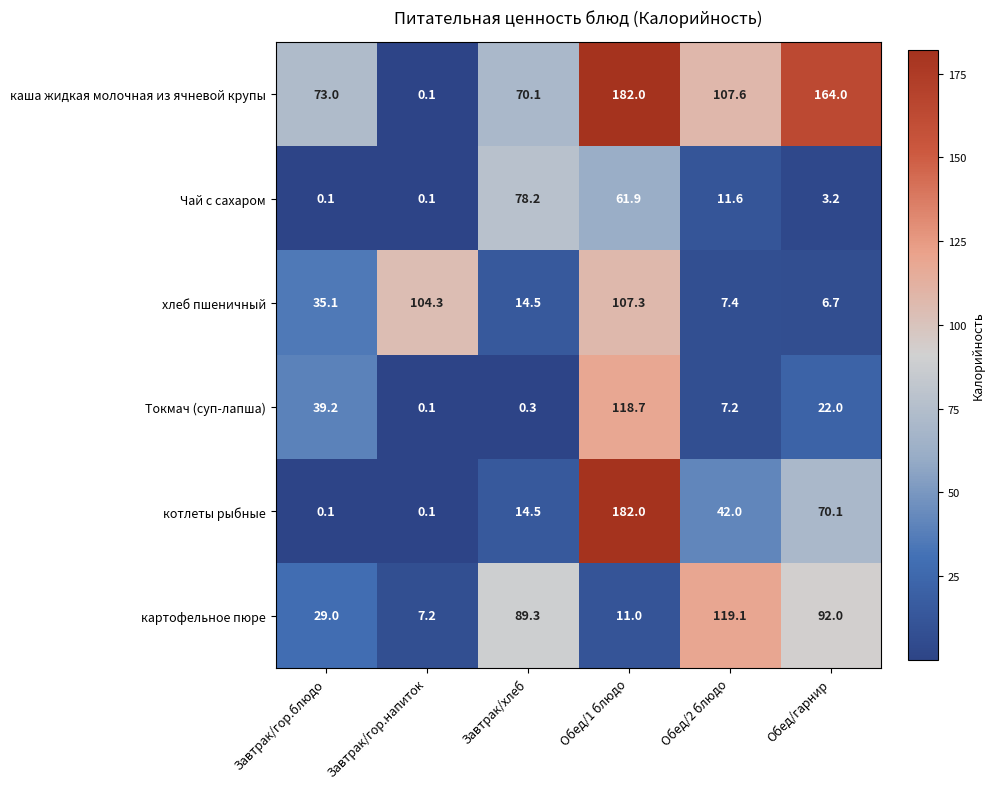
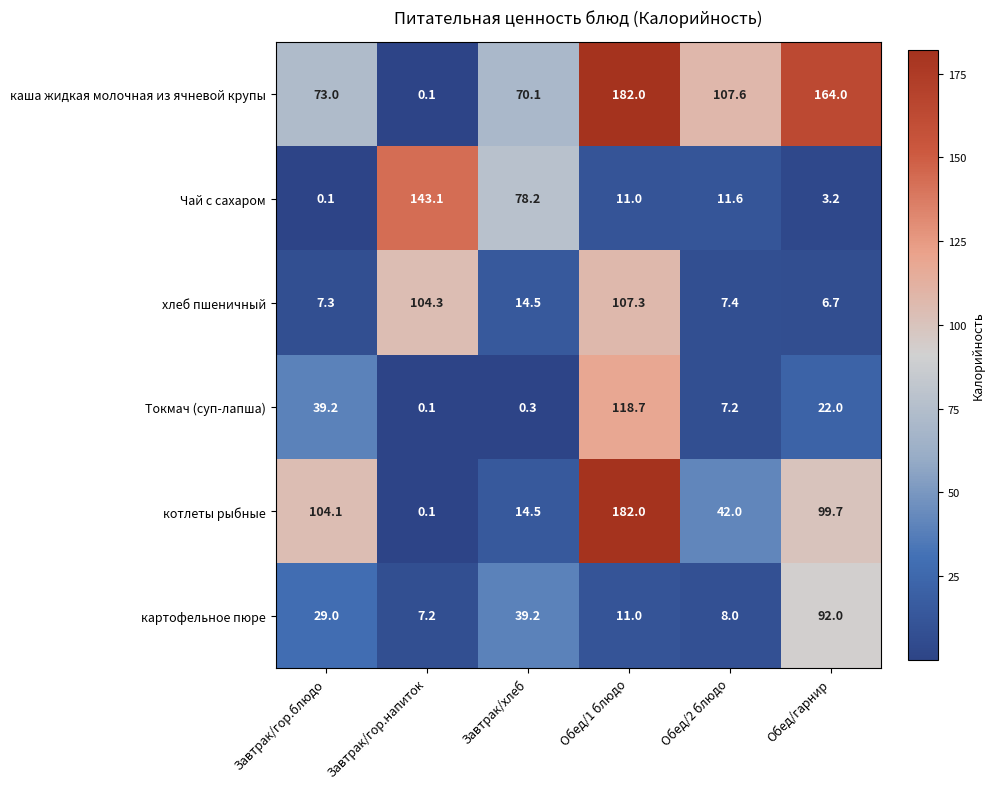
  {
    "каша жидкая молочная из ячневой крупы": {
      "Завтрак/гор.блюдо": 73.0,
      "Завтрак/гор.напиток": 0.1,
      "Завтрак/хлеб": 70.1,
      "Обед/1 блюдо": 182.0,
      "Обед/2 блюдо": 107.6,
      "Обед/гарнир": 164.0
    },
    "Чай с сахаром": {
      "Завтрак/гор.блюдо": 0.1,
-     "Завтрак/гор.напиток": 0.1,
+     "Завтрак/гор.напиток": 143.1,
      "Завтрак/хлеб": 78.2,
-     "Обед/1 блюдо": 61.9,
+     "Обед/1 блюдо": 11.0,
      "Обед/2 блюдо": 11.6,
      "Обед/гарнир": 3.2
    },
    "хлеб пшеничный": {
-     "Завтрак/гор.блюдо": 35.1,
+     "Завтрак/гор.блюдо": 7.3,
      "Завтрак/гор.напиток": 104.3,
      "Завтрак/хлеб": 14.5,
      "Обед/1 блюдо": 107.3,
      "Обед/2 блюдо": 7.4,
      "Обед/гарнир": 6.7
    },
    "Токмач (суп-лапша)": {
      "Завтрак/гор.блюдо": 39.2,
      "Завтрак/гор.напиток": 0.1,
      "Завтрак/хлеб": 0.3,
      "Обед/1 блюдо": 118.7,
      "Обед/2 блюдо": 7.2,
      "Обед/гарнир": 22.0
    },
    "котлеты рыбные": {
-     "Завтрак/гор.блюдо": 0.1,
+     "Завтрак/гор.блюдо": 104.1,
      "Завтрак/гор.напиток": 0.1,
      "Завтрак/хлеб": 14.5,
      "Обед/1 блюдо": 182.0,
      "Обед/2 блюдо": 42.0,
-     "Обед/гарнир": 70.1
+     "Обед/гарнир": 99.7
    },
    "картофельное пюре": {
      "Завтрак/гор.блюдо": 29.0,
      "Завтрак/гор.напиток": 7.2,
-     "Завтрак/хлеб": 89.3,
+     "Завтрак/хлеб": 39.2,
      "Обед/1 блюдо": 11.0,
-     "Обед/2 блюдо": 119.1,
+     "Обед/2 блюдо": 8.0,
      "Обед/гарнир": 92.0
    }
  }
